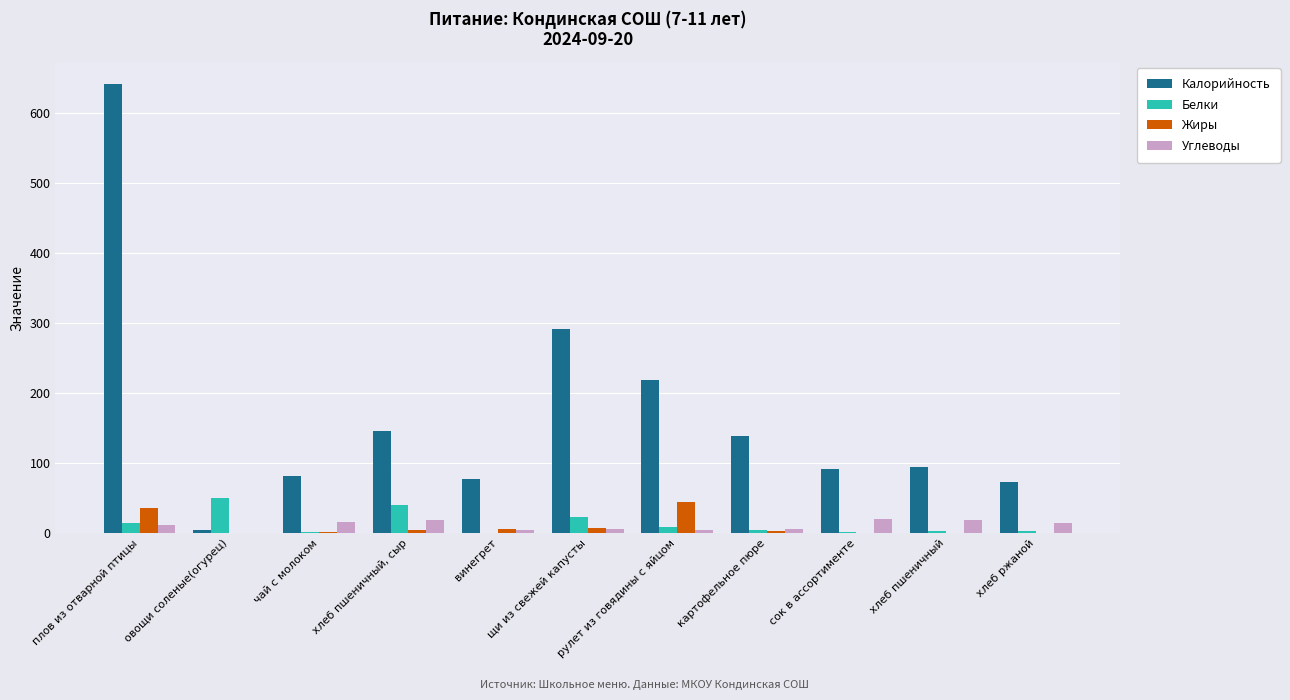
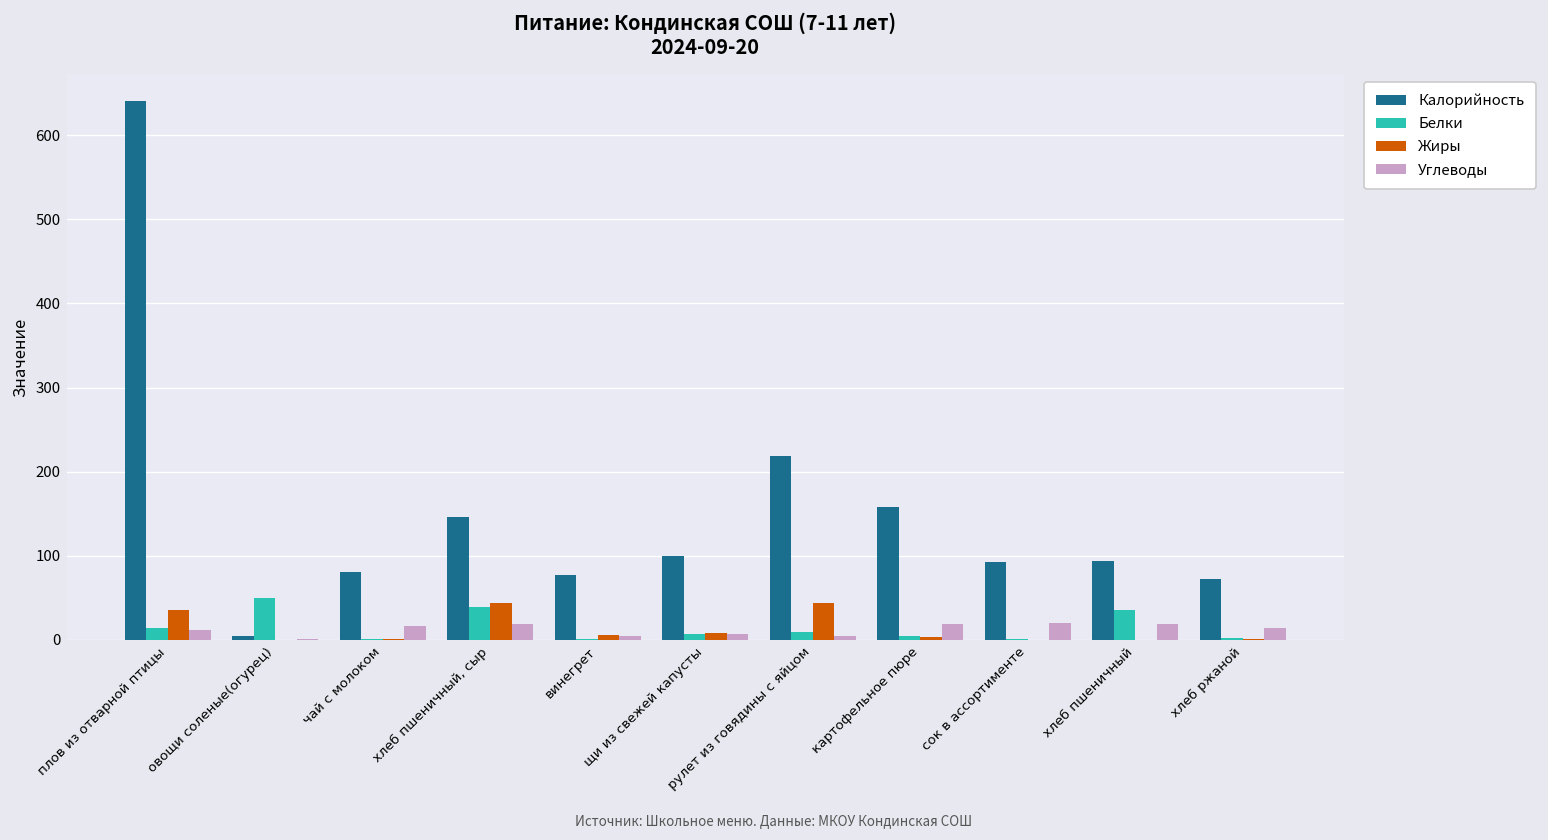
  {
    "Калорийность": {
      "плов из отварной птицы": 640,
      "овощи соленые(огурец)": 0,
      "чай с молоком": 80,
      "хлеб пшеничный, сыр": 150,
      "винегрет": 80,
-     "щи из свежей капусты": 290,
+     "щи из свежей капусты": 100,
      "рулет из говядины с яйцом": 220,
-     "картофельное пюре": 140,
+     "картофельное пюре": 160,
      "сок в ассортименте": 90,
      "хлеб пшеничный": 90,
      "хлеб ржаной": 70
    },
    "Белки": {
      "плов из отварной птицы": 10,
      "овощи соленые(огурец)": 50,
      "хлеб пшеничный, сыр": 40,
-     "щи из свежей капусты": 20,
+     "щи из свежей капусты": 10,
      "рулет из говядины с яйцом": 10,
      "картофельное пюре": 0,
-     "хлеб пшеничный": 0
+     "хлеб пшеничный": 40
    },
    "Жиры": {
      "плов из отварной птицы": 40,
      "овощи соленые(огурец)": 0,
-     "хлеб пшеничный, сыр": 0,
+     "хлеб пшеничный, сыр": 40,
      "винегрет": 10,
      "щи из свежей капусты": 10,
      "рулет из говядины с яйцом": 40,
      "картофельное пюре": 0
    },
    "Углеводы": {
      "плов из отварной птицы": 10,
      "чай с молоком": 20,
      "хлеб пшеничный, сыр": 20,
      "винегрет": 10,
      "щи из свежей капусты": 10,
      "рулет из говядины с яйцом": 0,
-     "картофельное пюре": 10,
+     "картофельное пюре": 20,
      "сок в ассортименте": 20,
      "хлеб пшеничный": 20,
      "хлеб ржаной": 10
    }
  }
